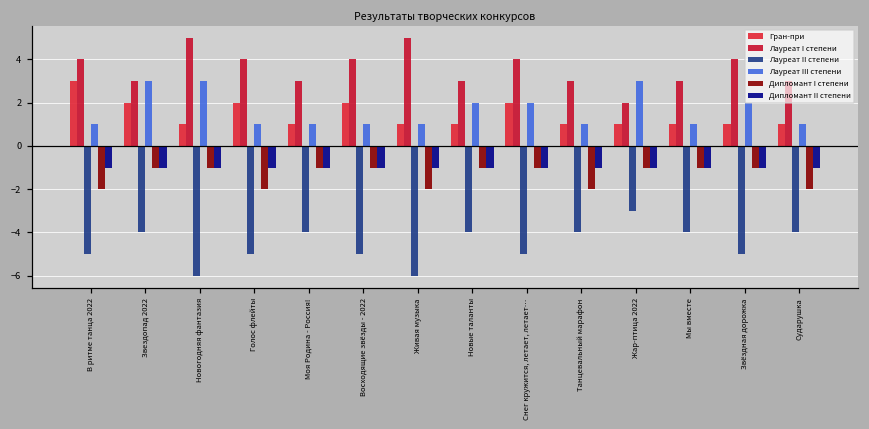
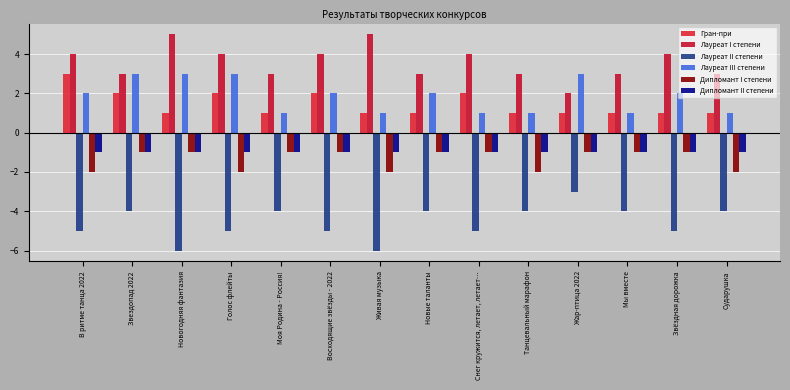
  {
    "Лауреат II степени": {
      "В ритме танца 2022": -5,
      "Звездопад 2022": -4,
      "Новогодняя фантазия": -6,
      "Голос флейты": -5,
      "Моя Родина - Россия!": -4,
      "Восходящие звёзды - 2022": -5,
      "Живая музыка": -6,
      "Новые таланты": -4,
      "Снег кружится, летает, летает…": -5,
      "Танцевальный марафон": -4,
      "Жар-птица 2022": -3,
      "Мы вместе": -4,
      "Звёздная дорожка": -5,
      "Сударушка": -4
    },
    "Лауреат III степени": {
-     "В ритме танца 2022": 1,
+     "В ритме танца 2022": 2,
      "Звездопад 2022": 3,
      "Новогодняя фантазия": 3,
-     "Голос флейты": 1,
+     "Голос флейты": 3,
      "Моя Родина - Россия!": 1,
-     "Восходящие звёзды - 2022": 1,
+     "Восходящие звёзды - 2022": 2,
      "Живая музыка": 1,
      "Новые таланты": 2,
-     "Снег кружится, летает, летает…": 2,
+     "Снег кружится, летает, летает…": 1,
      "Танцевальный марафон": 1,
      "Жар-птица 2022": 3,
      "Мы вместе": 1,
      "Сударушка": 1
    },
    "Дипломант I степени": {
      "В ритме танца 2022": -2,
      "Звездопад 2022": -1,
      "Новогодняя фантазия": -1,
      "Голос флейты": -2,
      "Моя Родина - Россия!": -1,
      "Восходящие звёзды - 2022": -1,
      "Живая музыка": -2,
      "Новые таланты": -1,
      "Снег кружится, летает, летает…": -1,
      "Танцевальный марафон": -2,
      "Жар-птица 2022": -1,
      "Мы вместе": -1,
      "Звёздная дорожка": -1,
      "Сударушка": -2
    },
    "Дипломант II степени": {
      "В ритме танца 2022": -1,
      "Звездопад 2022": -1,
      "Новогодняя фантазия": -1,
      "Голос флейты": -1,
      "Моя Родина - Россия!": -1,
      "Восходящие звёзды - 2022": -1,
      "Живая музыка": -1,
      "Новые таланты": -1,
      "Снег кружится, летает, летает…": -1,
      "Танцевальный марафон": -1,
      "Жар-птица 2022": -1,
      "Мы вместе": -1,
      "Звёздная дорожка": -1,
      "Сударушка": -1
    }
  }
